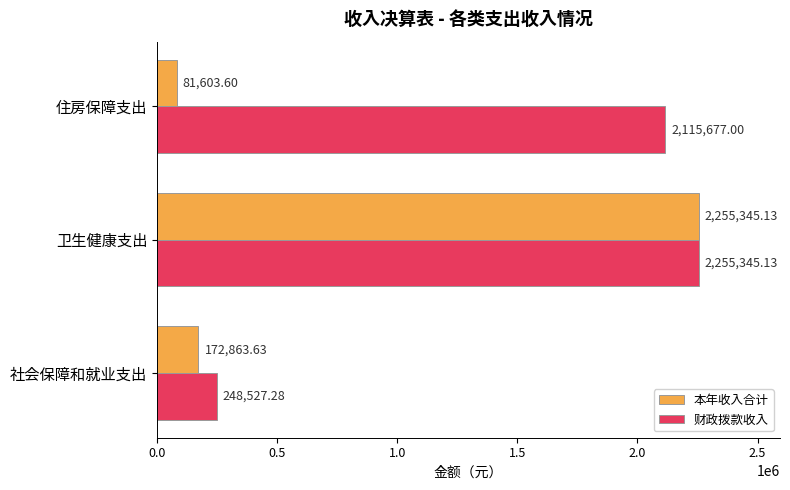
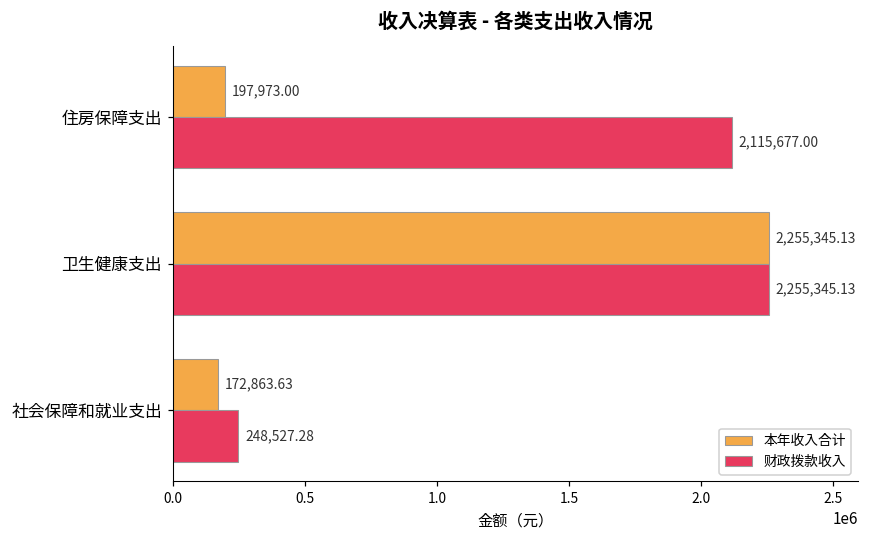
  {
    "本年收入合计": {
-     "住房保障支出": "81,603.60",
+     "住房保障支出": "197,973.00",
      "卫生健康支出": "2,255,345.13",
      "社会保障和就业支出": "172,863.63"
    },
    "财政拨款收入": {
      "住房保障支出": "2,115,677.00",
      "卫生健康支出": "2,255,345.13",
      "社会保障和就业支出": "248,527.28"
    }
  }
